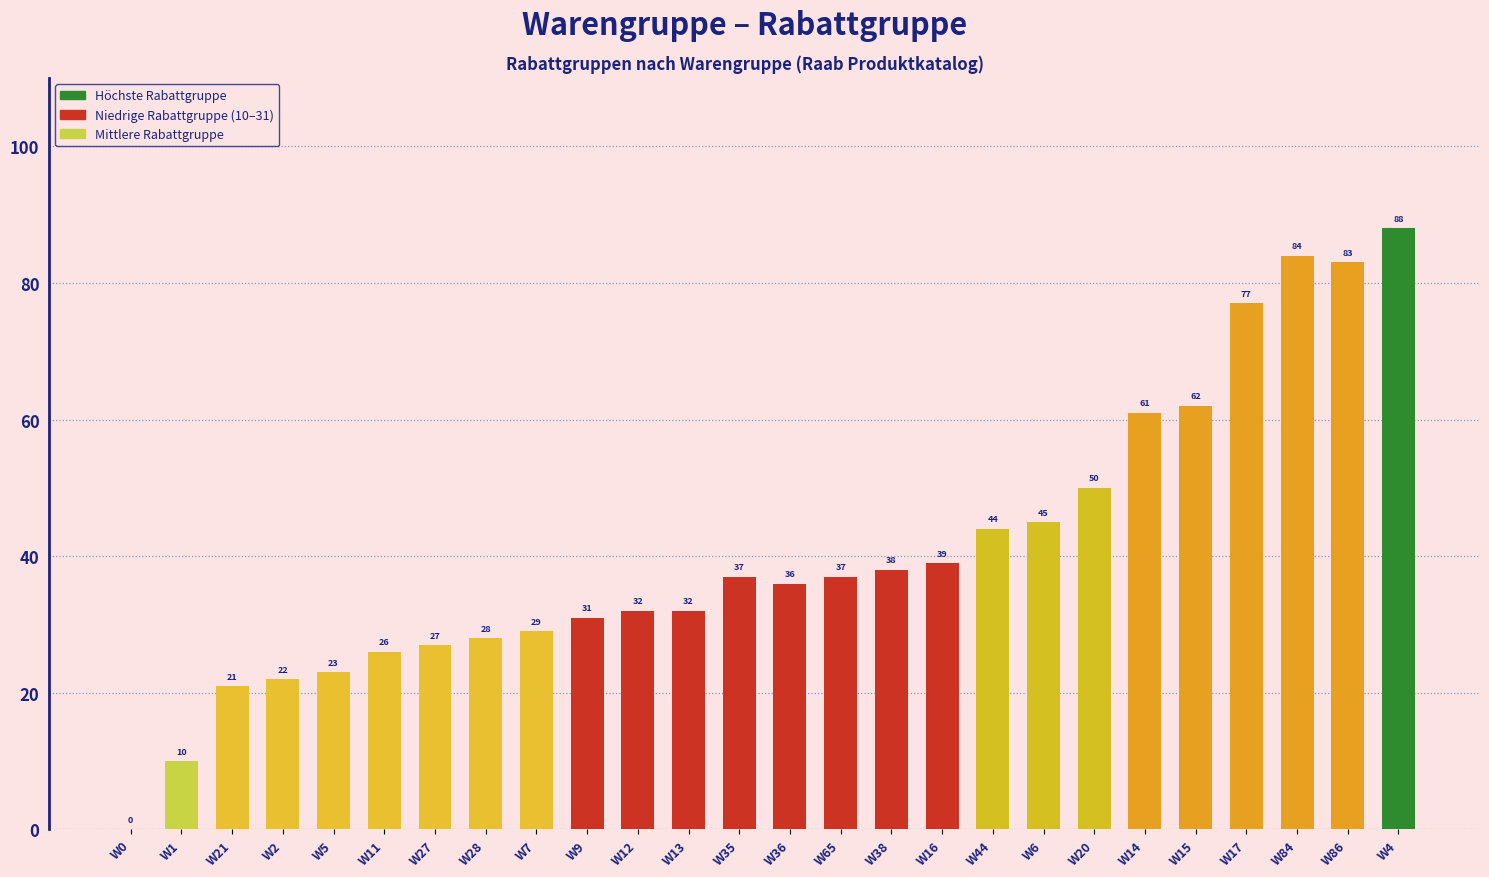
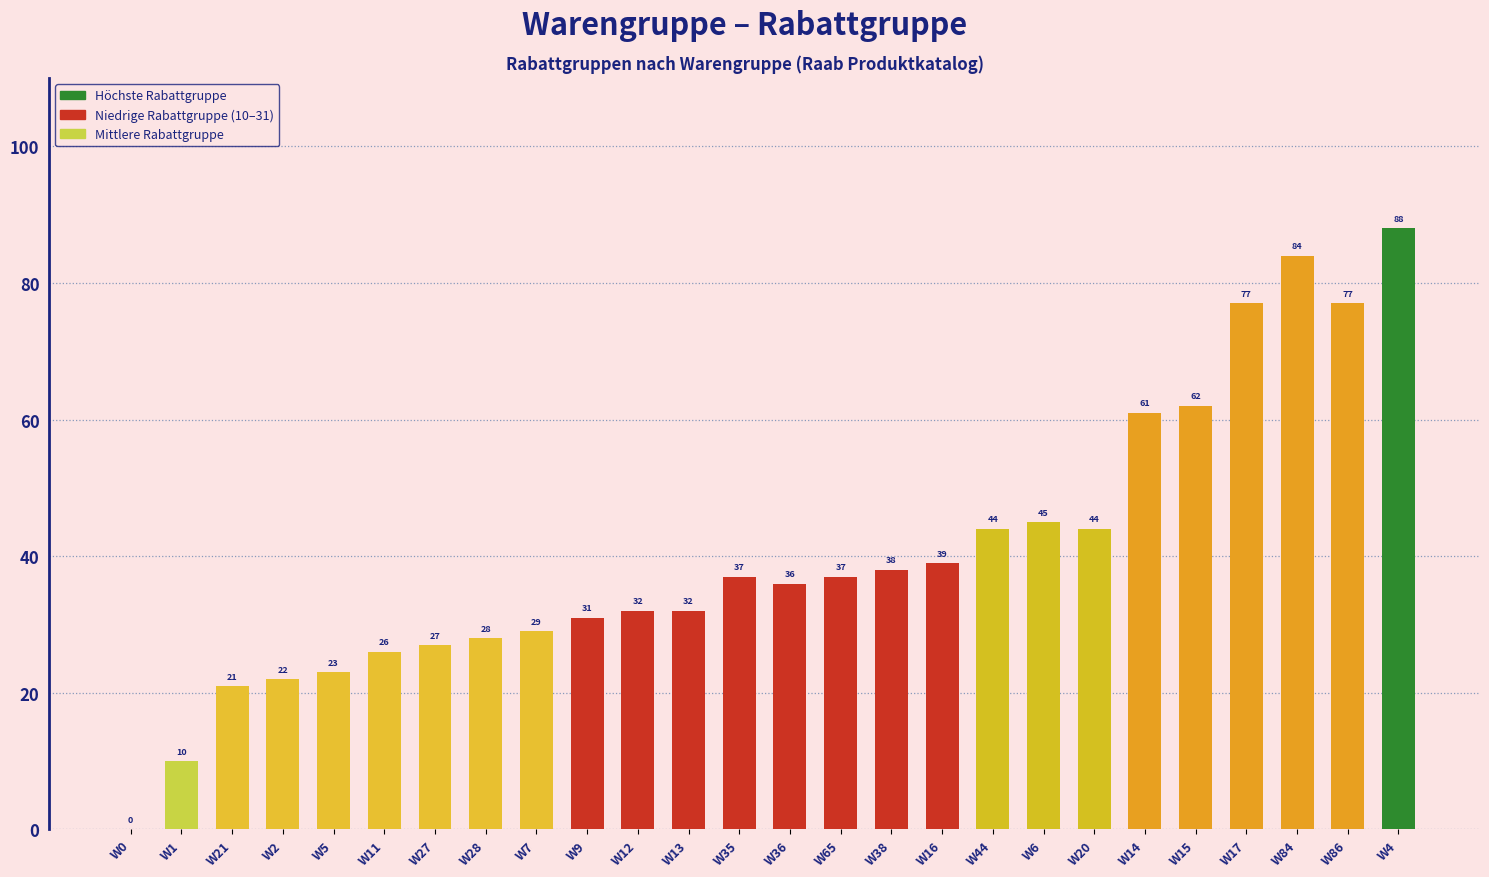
  {
    "W0": 0,
    "W1": 10,
    "W21": 21,
    "W2": 22,
    "W5": 23,
    "W11": 26,
    "W27": 27,
    "W28": 28,
    "W7": 29,
    "W9": 31,
    "W12": 32,
    "W13": 32,
    "W35": 37,
    "W36": 36,
    "W65": 37,
    "W38": 38,
    "W16": 39,
    "W44": 44,
    "W6": 45,
-   "W20": 50,
+   "W20": 44,
    "W14": 61,
    "W15": 62,
    "W17": 77,
    "W84": 84,
-   "W86": 83,
+   "W86": 77,
    "W4": 88
  }
